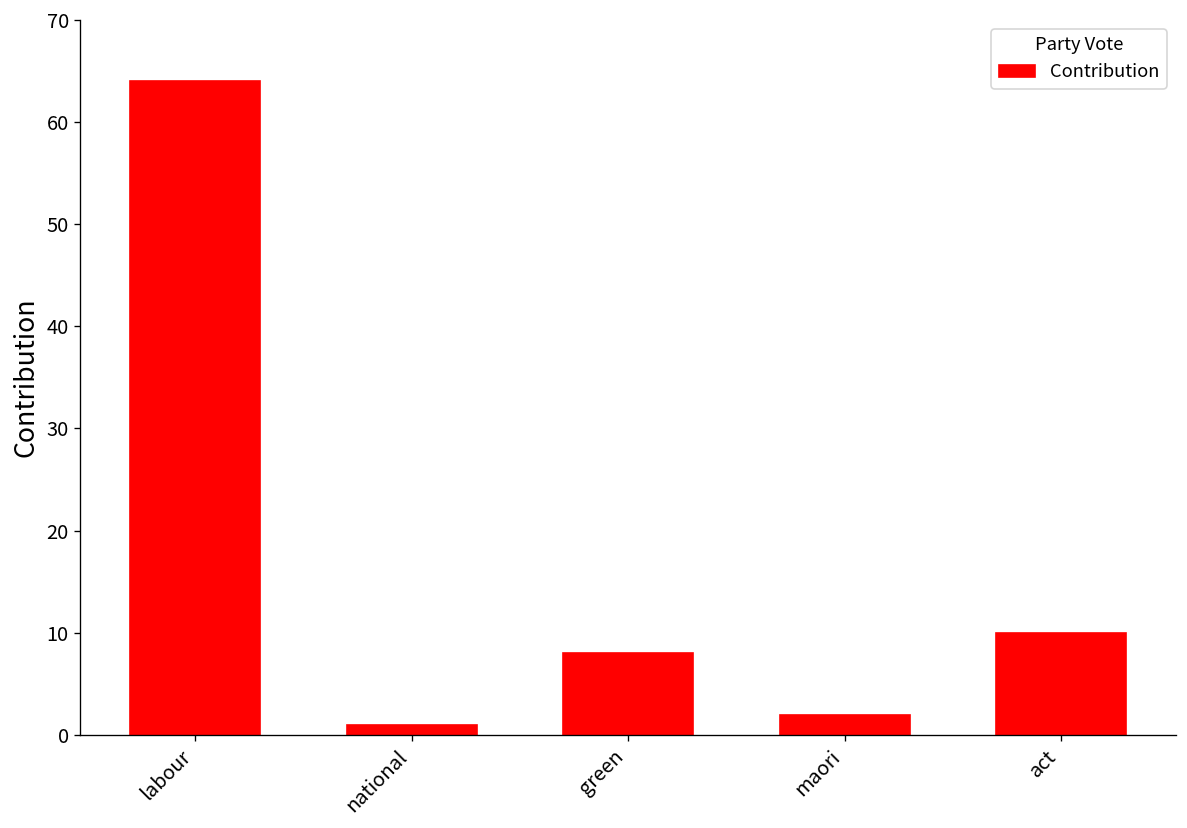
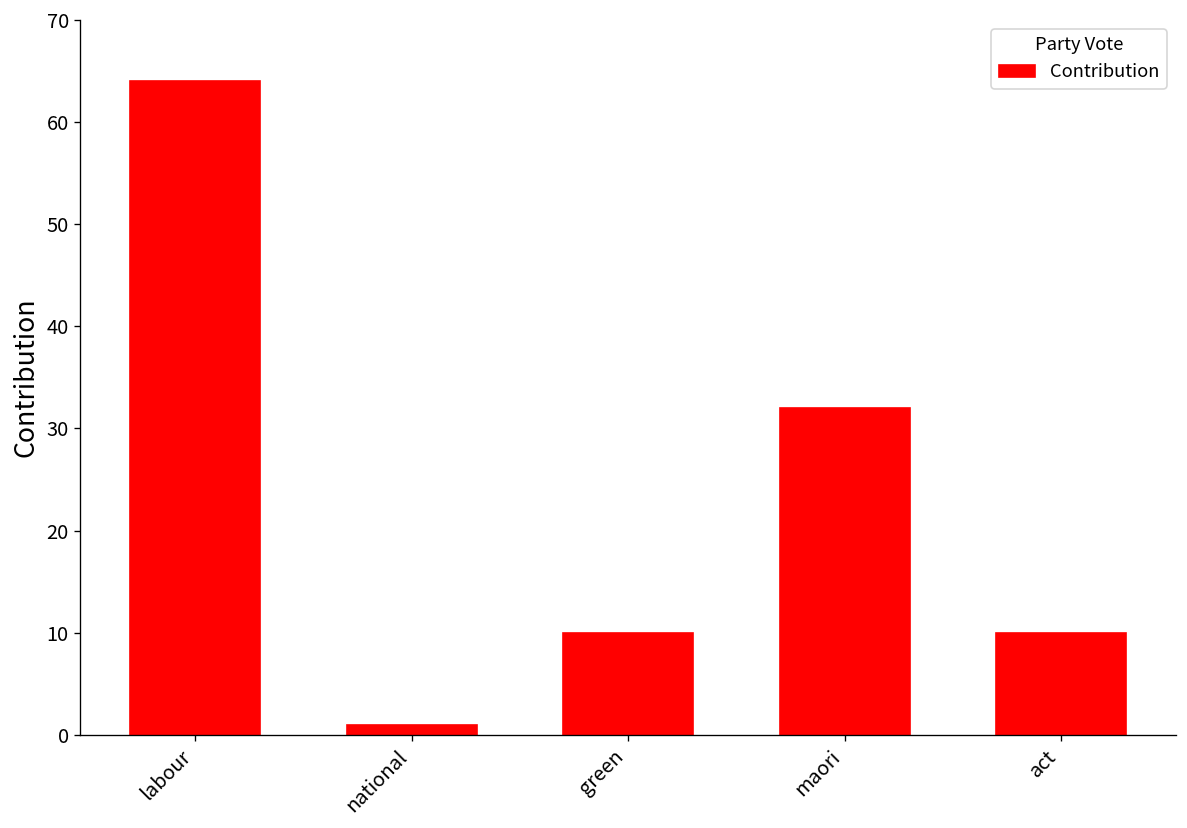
  {
    "labour": 64,
    "national": 1,
-   "green": 8,
-   "maori": 2,
+   "green": 10,
+   "maori": 32,
    "act": 10
  }
